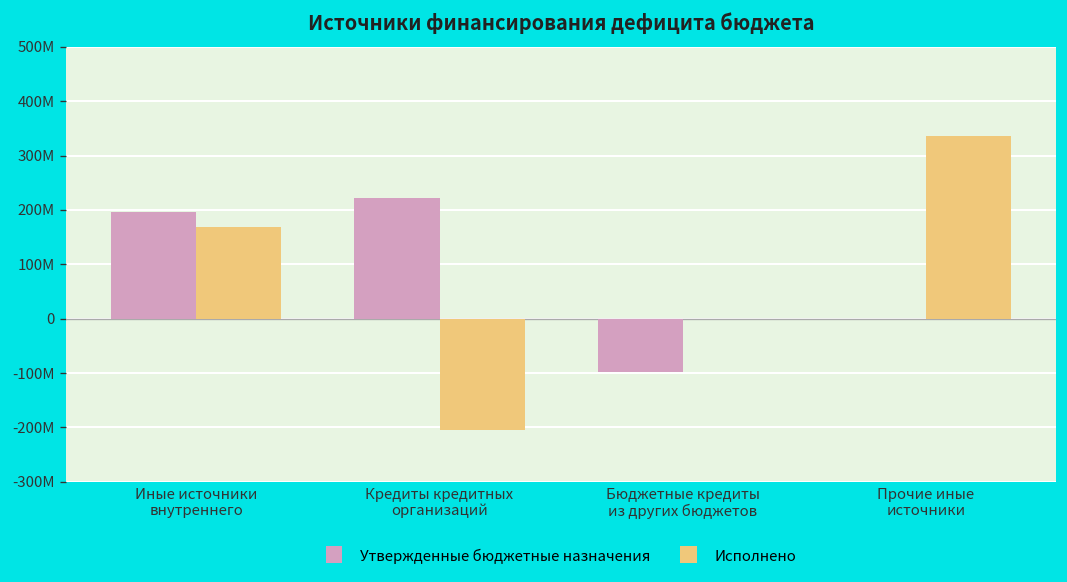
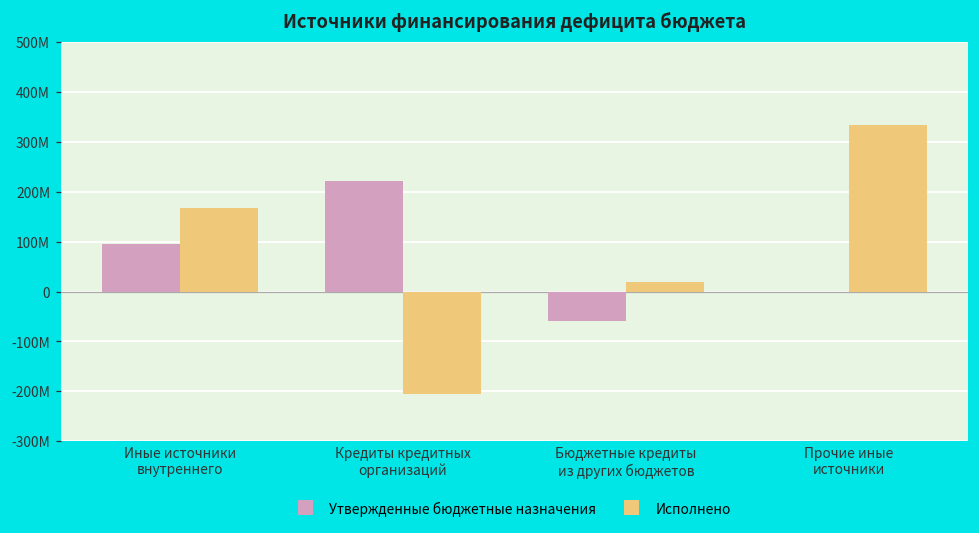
  {
    "Утвержденные бюджетные назначения": {
-     "Иные источники внутреннего": 200000000,
+     "Иные источники внутреннего": 90000000,
      "Кредиты кредитных организаций": 220000000,
-     "Бюджетные кредиты из других бюджетов": -100000000
+     "Бюджетные кредиты из других бюджетов": -60000000
    },
    "Исполнено": {
      "Иные источники внутреннего": 170000000,
      "Кредиты кредитных организаций": -200000000,
-     "Бюджетные кредиты из других бюджетов": 0,
+     "Бюджетные кредиты из других бюджетов": 20000000,
      "Прочие иные источники": 340000000
    }
  }
